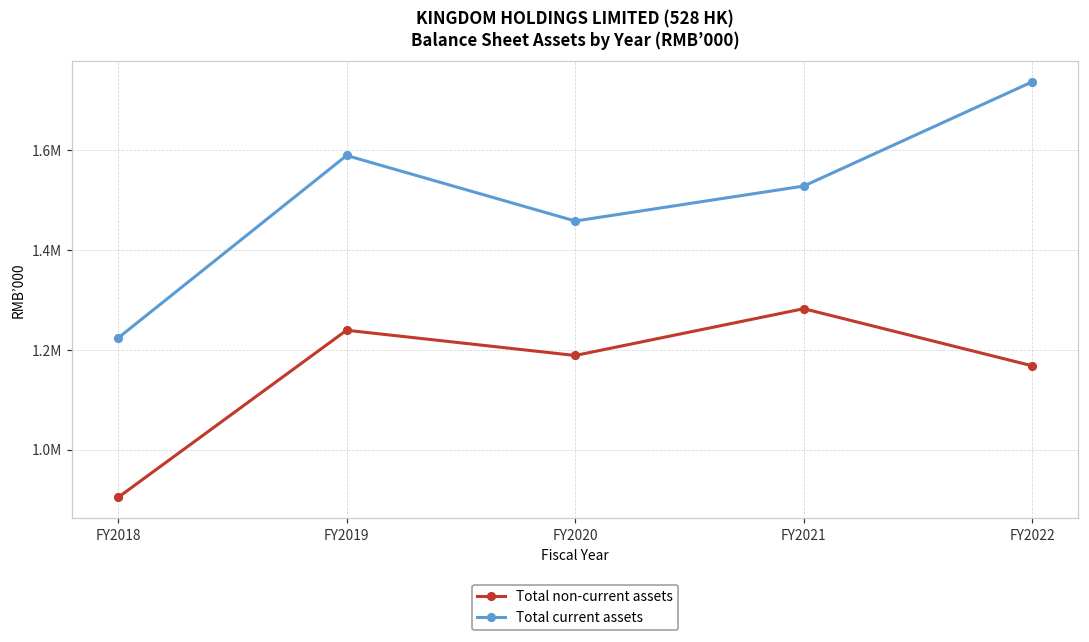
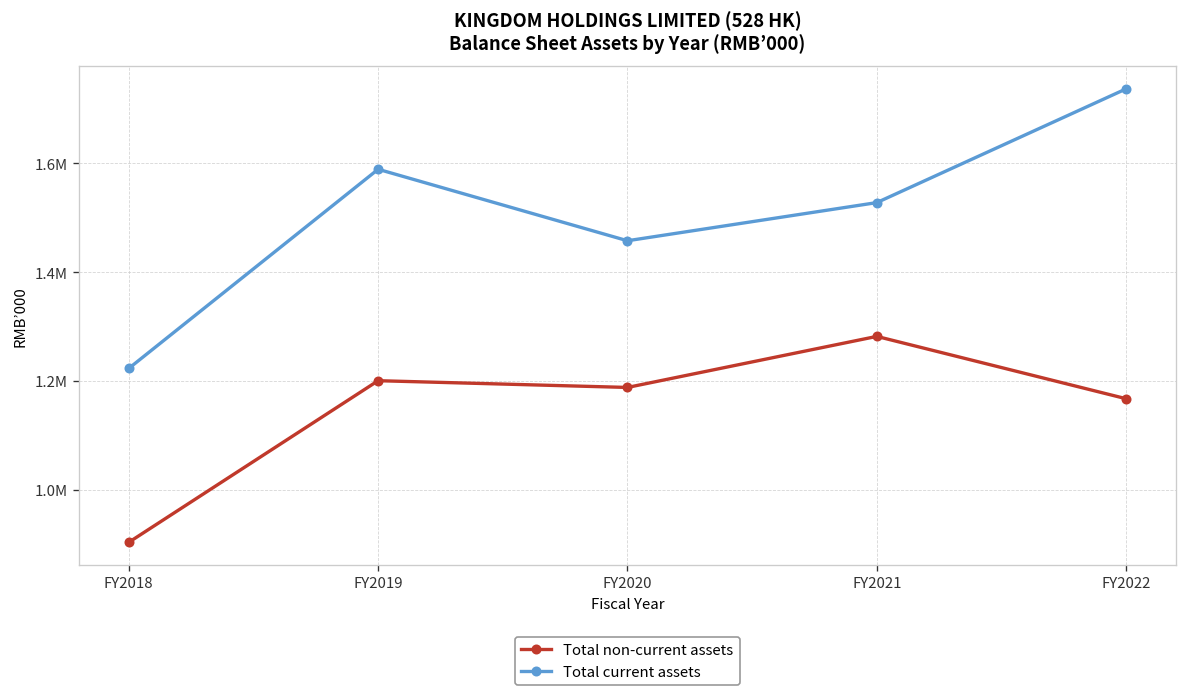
  {
    "Total non-current assets": {
      "FY2018": 900000,
-     "FY2019": 1240000,
+     "FY2019": 1200000,
      "FY2020": 1190000,
      "FY2021": 1280000,
      "FY2022": 1170000
    },
    "Total current assets": {
      "FY2018": 1220000,
      "FY2019": 1590000,
      "FY2020": 1460000,
      "FY2021": 1530000,
      "FY2022": 1740000
    }
  }
